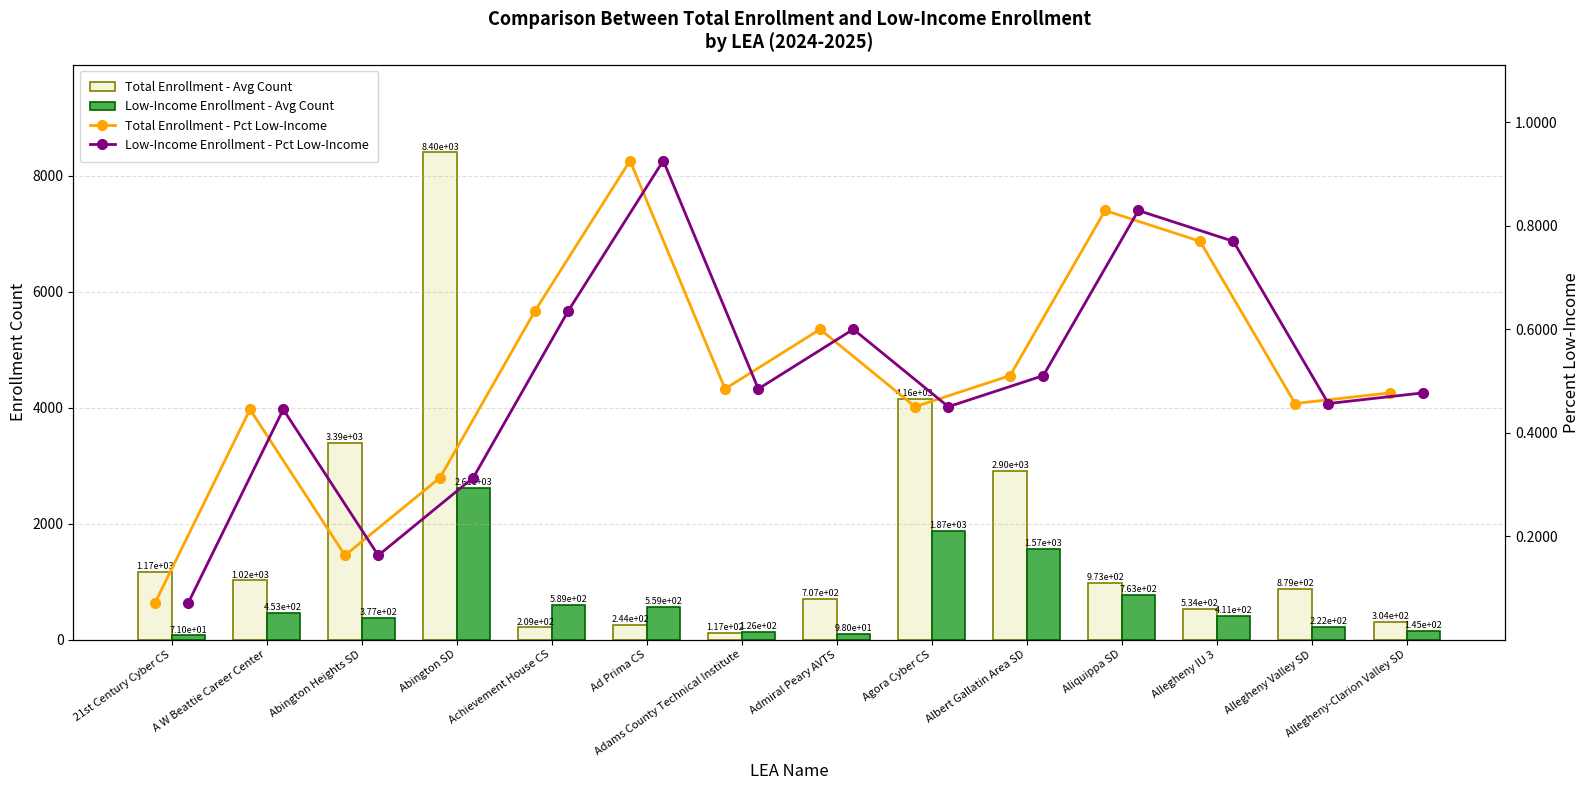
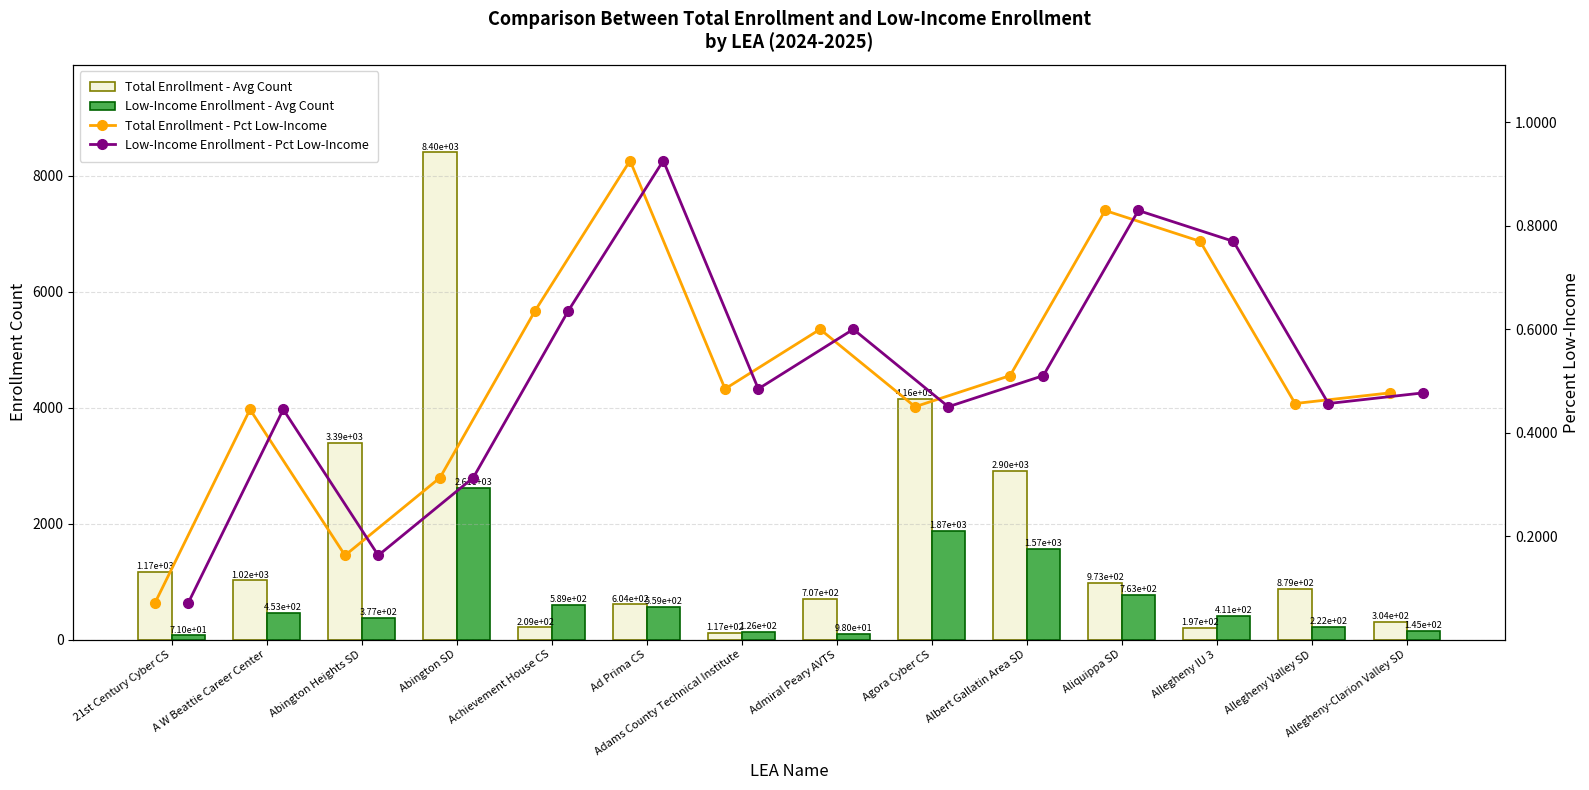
  {
    "Total Enrollment - Avg Count": {
      "21st Century Cyber CS": "1.17e+03",
      "Abington SD": "8.40e+03",
      "Achievement House CS": "2.09e+02",
-     "Ad Prima CS": "2.44e+02",
+     "Ad Prima CS": "6.04e+02",
      "Adams County Technical Institute": "1.17e+02",
      "Admiral Peary AVTS": "7.07e+02",
      "Aliquippa SD": "9.73e+02",
-     "Allegheny IU 3": "5.34e+02",
+     "Allegheny IU 3": "1.97e+02",
      "Allegheny Valley SD": "8.79e+02",
      "Allegheny-Clarion Valley SD": "3.04e+02"
    },
    "Low-Income Enrollment - Avg Count": {
      "21st Century Cyber CS": "7.10e+01",
      "A W Beattie Career Center": "4.53e+02",
      "Abington Heights SD": "3.77e+02",
      "Achievement House CS": "5.89e+02",
      "Ad Prima CS": "5.59e+02",
      "Adams County Technical Institute": "1.26e+02",
      "Admiral Peary AVTS": "9.80e+01",
      "Aliquippa SD": "7.63e+02",
      "Allegheny IU 3": "4.11e+02",
      "Allegheny Valley SD": "2.22e+02",
      "Allegheny-Clarion Valley SD": "1.45e+02"
    }
  }
